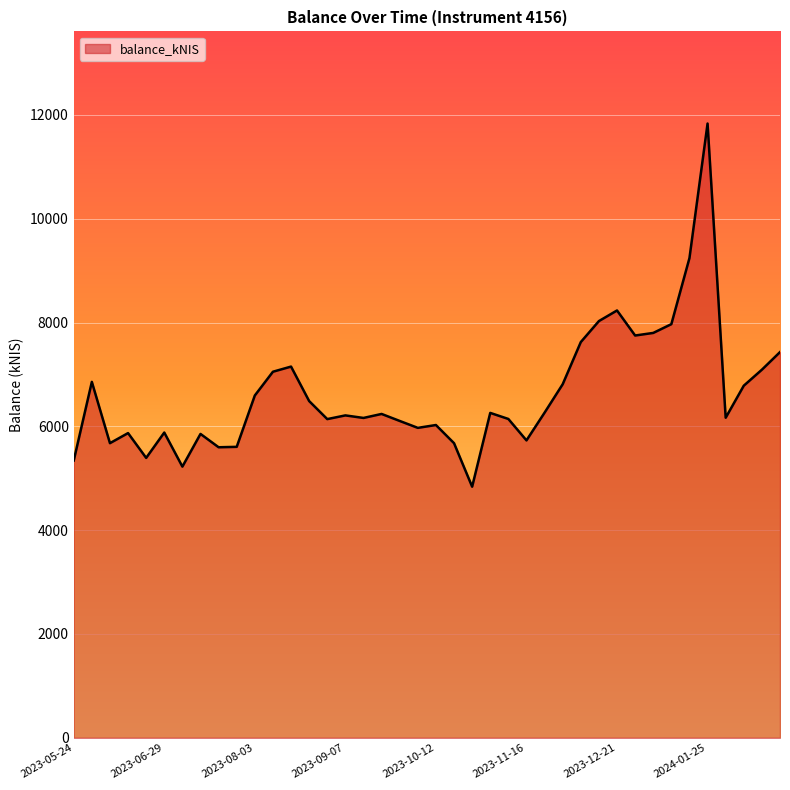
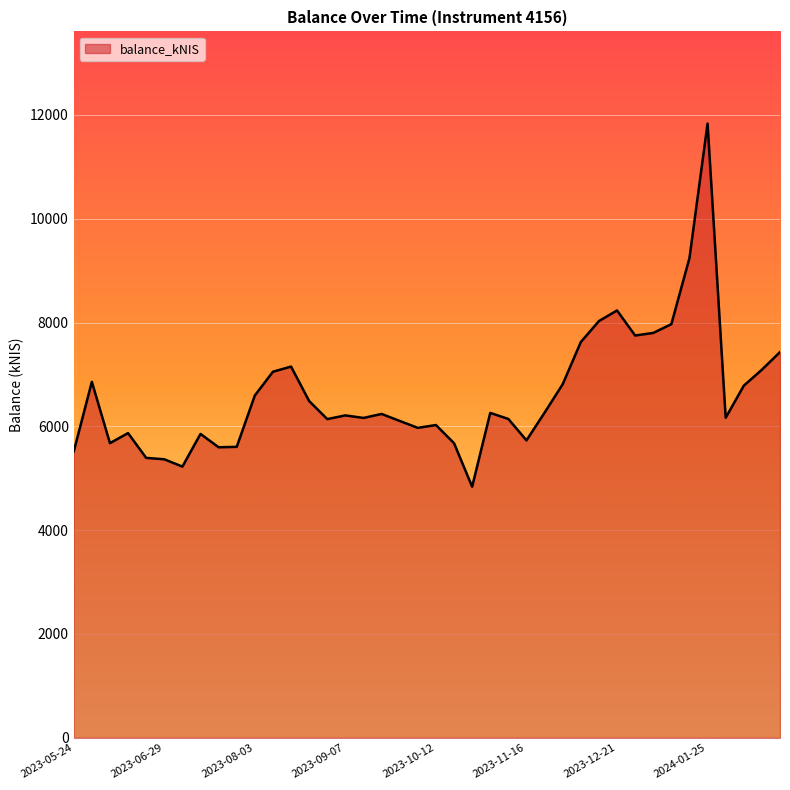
  {
-   "2023-05-24": 5300,
-   "2023-06-29": 5900,
+   "2023-05-24": 5500,
+   "2023-06-29": 5400,
    "2023-08-03": 6600,
    "2023-09-07": 6200,
    "2023-10-12": 6000,
    "2023-11-16": 5700,
    "2023-12-21": 8200,
    "2024-01-25": 11800
  }
